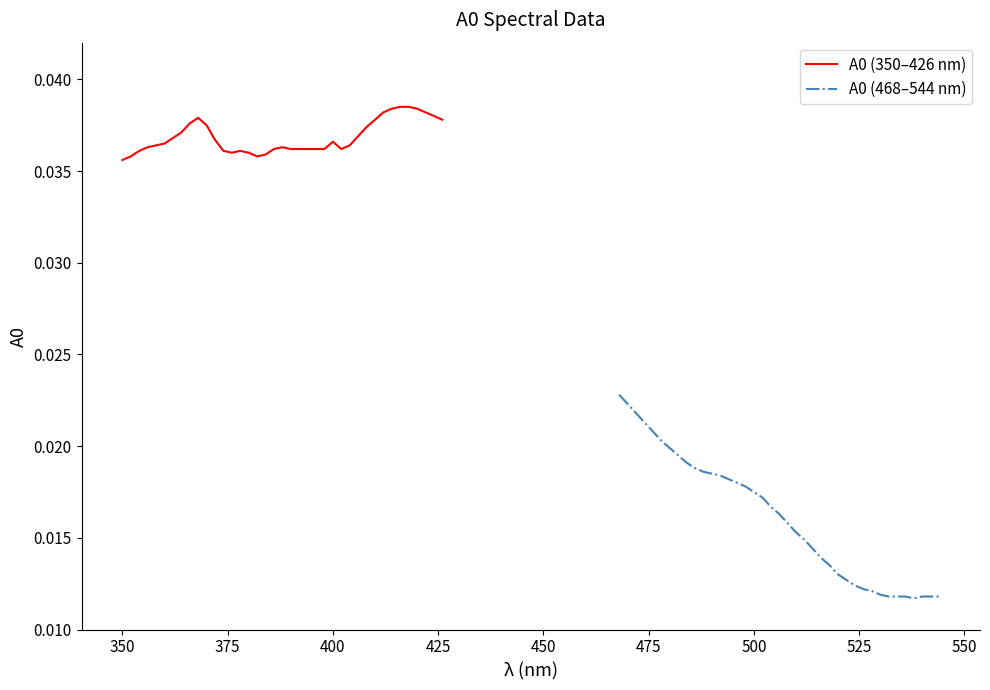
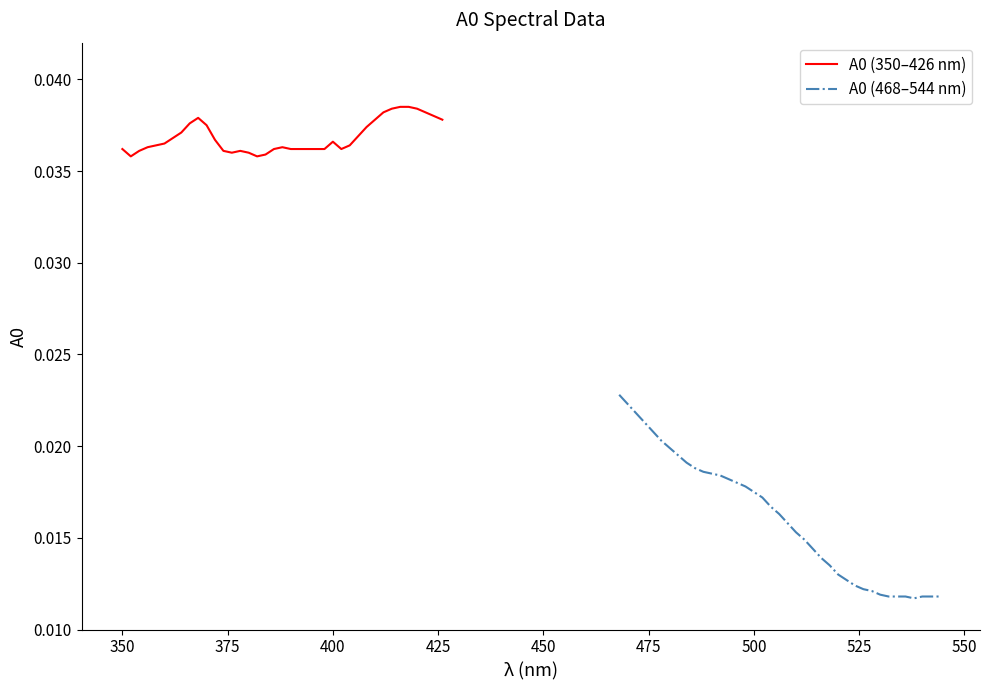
  {
    "A0 (350–426 nm)": {
-     "350": 0.0356,
+     "350": 0.0362,
      "400": 0.0366
    },
    "A0 (468–544 nm)": {
      "500": 0.0175
    }
  }
